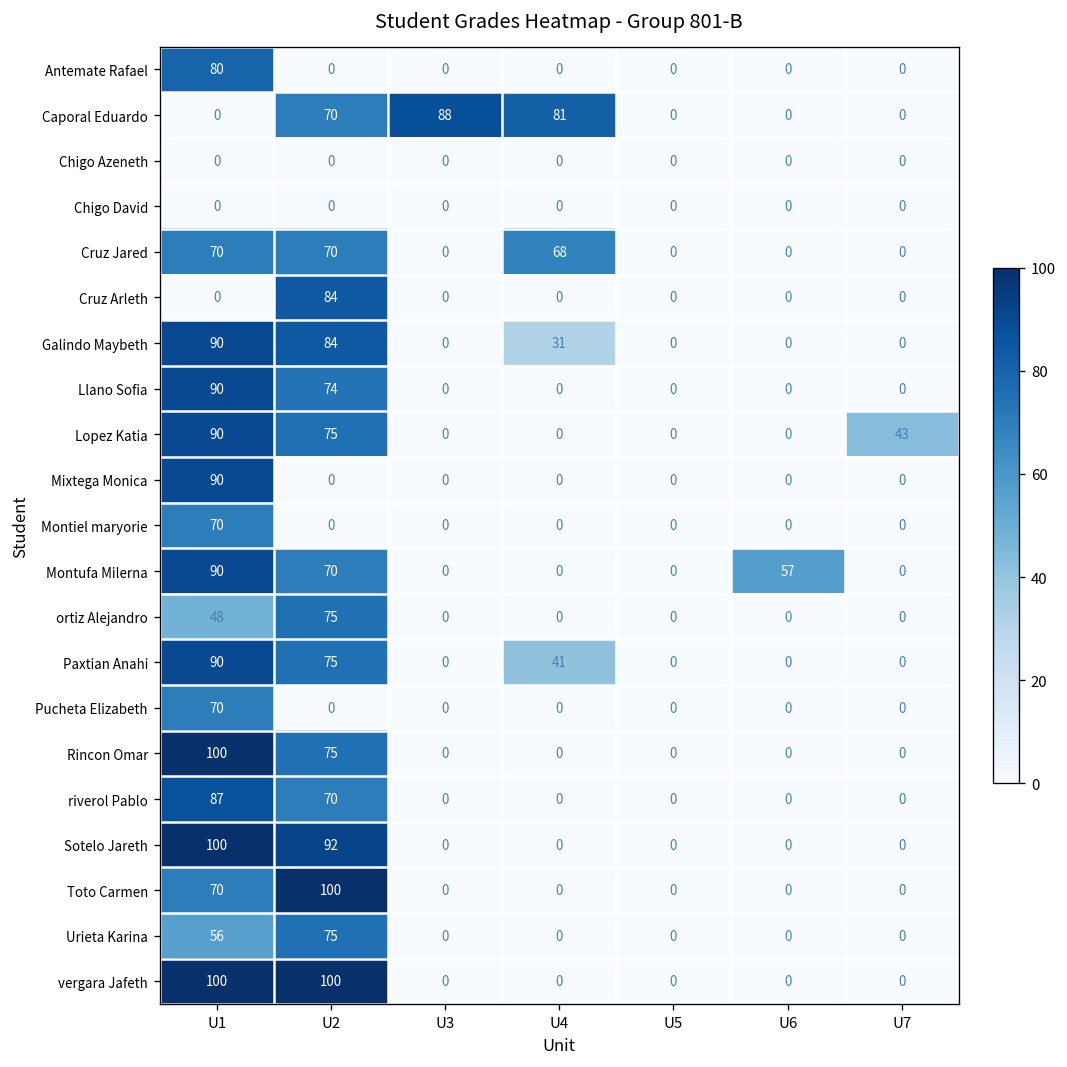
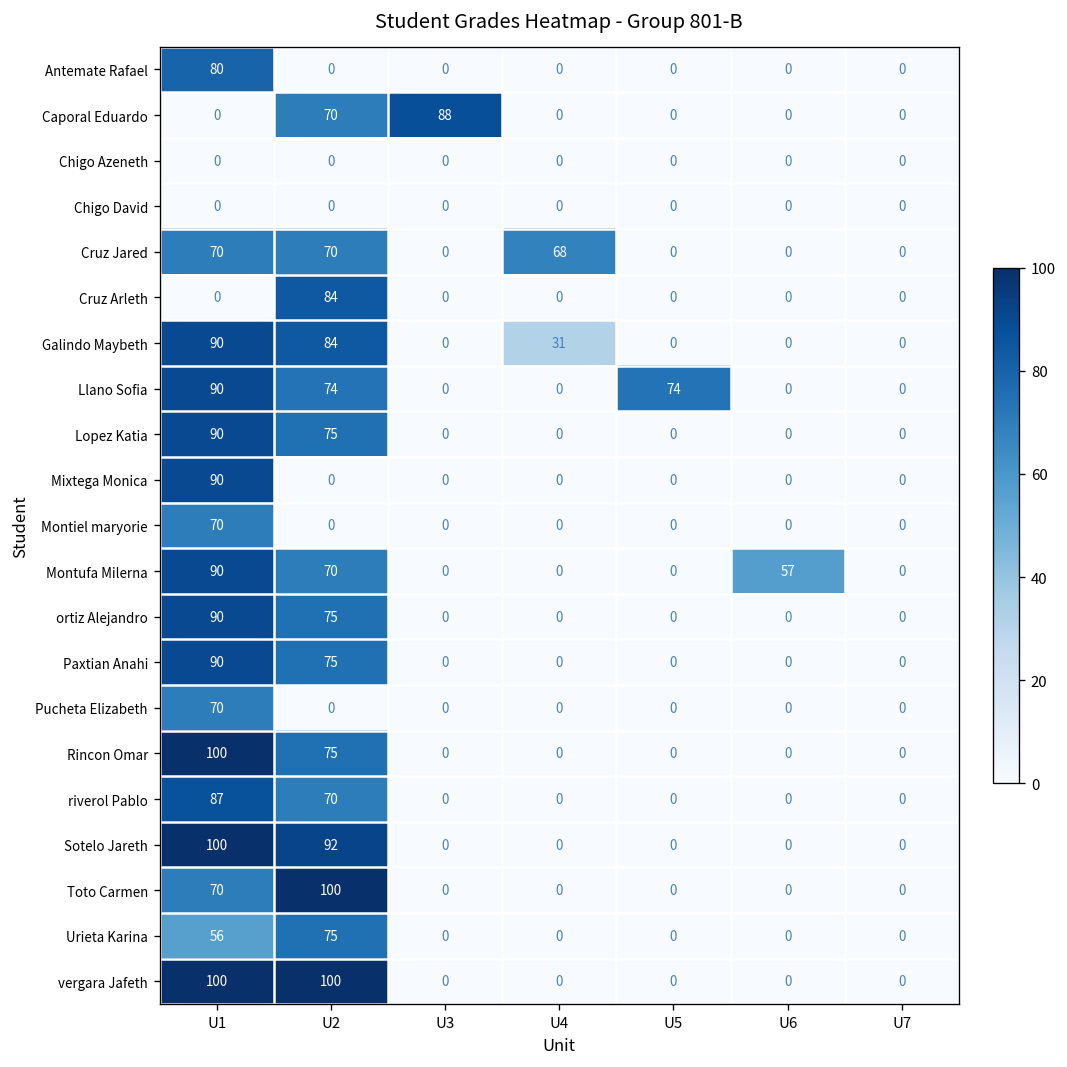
  {
    "Antemate Rafael": {
      "U1": 80,
      "U2": 0,
      "U3": 0,
      "U4": 0,
      "U5": 0,
      "U6": 0,
      "U7": 0
    },
    "Caporal Eduardo": {
      "U1": 0,
      "U2": 70,
      "U3": 88,
-     "U4": 81,
+     "U4": 0,
      "U5": 0,
      "U6": 0,
      "U7": 0
    },
    "Chigo Azeneth": {
      "U1": 0,
      "U2": 0,
      "U3": 0,
      "U4": 0,
      "U5": 0,
      "U6": 0,
      "U7": 0
    },
    "Chigo David": {
      "U1": 0,
      "U2": 0,
      "U3": 0,
      "U4": 0,
      "U5": 0,
      "U6": 0,
      "U7": 0
    },
    "Cruz Jared": {
      "U1": 70,
      "U2": 70,
      "U3": 0,
      "U4": 68,
      "U5": 0,
      "U6": 0,
      "U7": 0
    },
    "Cruz Arleth": {
      "U1": 0,
      "U2": 84,
      "U3": 0,
      "U4": 0,
      "U5": 0,
      "U6": 0,
      "U7": 0
    },
    "Galindo Maybeth": {
      "U1": 90,
      "U2": 84,
      "U3": 0,
      "U4": 31,
      "U5": 0,
      "U6": 0,
      "U7": 0
    },
    "Llano Sofia": {
      "U1": 90,
      "U2": 74,
      "U3": 0,
      "U4": 0,
-     "U5": 0,
+     "U5": 74,
      "U6": 0,
      "U7": 0
    },
    "Lopez Katia": {
      "U1": 90,
      "U2": 75,
      "U3": 0,
      "U4": 0,
      "U5": 0,
      "U6": 0,
-     "U7": 43
+     "U7": 0
    },
    "Mixtega Monica": {
      "U1": 90,
      "U2": 0,
      "U3": 0,
      "U4": 0,
      "U5": 0,
      "U6": 0,
      "U7": 0
    },
    "Montiel maryorie": {
      "U1": 70,
      "U2": 0,
      "U3": 0,
      "U4": 0,
      "U5": 0,
      "U6": 0,
      "U7": 0
    },
    "Montufa Milerna": {
      "U1": 90,
      "U2": 70,
      "U3": 0,
      "U4": 0,
      "U5": 0,
      "U6": 57,
      "U7": 0
    },
    "ortiz Alejandro": {
-     "U1": 48,
+     "U1": 90,
      "U2": 75,
      "U3": 0,
      "U4": 0,
      "U5": 0,
      "U6": 0,
      "U7": 0
    },
    "Paxtian Anahi": {
      "U1": 90,
      "U2": 75,
      "U3": 0,
-     "U4": 41,
+     "U4": 0,
      "U5": 0,
      "U6": 0,
      "U7": 0
    },
    "Pucheta Elizabeth": {
      "U1": 70,
      "U2": 0,
      "U3": 0,
      "U4": 0,
      "U5": 0,
      "U6": 0,
      "U7": 0
    },
    "Rincon Omar": {
      "U1": 100,
      "U2": 75,
      "U3": 0,
      "U4": 0,
      "U5": 0,
      "U6": 0,
      "U7": 0
    },
    "riverol Pablo": {
      "U1": 87,
      "U2": 70,
      "U3": 0,
      "U4": 0,
      "U5": 0,
      "U6": 0,
      "U7": 0
    },
    "Sotelo Jareth": {
      "U1": 100,
      "U2": 92,
      "U3": 0,
      "U4": 0,
      "U5": 0,
      "U6": 0,
      "U7": 0
    },
    "Toto Carmen": {
      "U1": 70,
      "U2": 100,
      "U3": 0,
      "U4": 0,
      "U5": 0,
      "U6": 0,
      "U7": 0
    },
    "Urieta Karina": {
      "U1": 56,
      "U2": 75,
      "U3": 0,
      "U4": 0,
      "U5": 0,
      "U6": 0,
      "U7": 0
    },
    "vergara Jafeth": {
      "U1": 100,
      "U2": 100,
      "U3": 0,
      "U4": 0,
      "U5": 0,
      "U6": 0,
      "U7": 0
    }
  }
